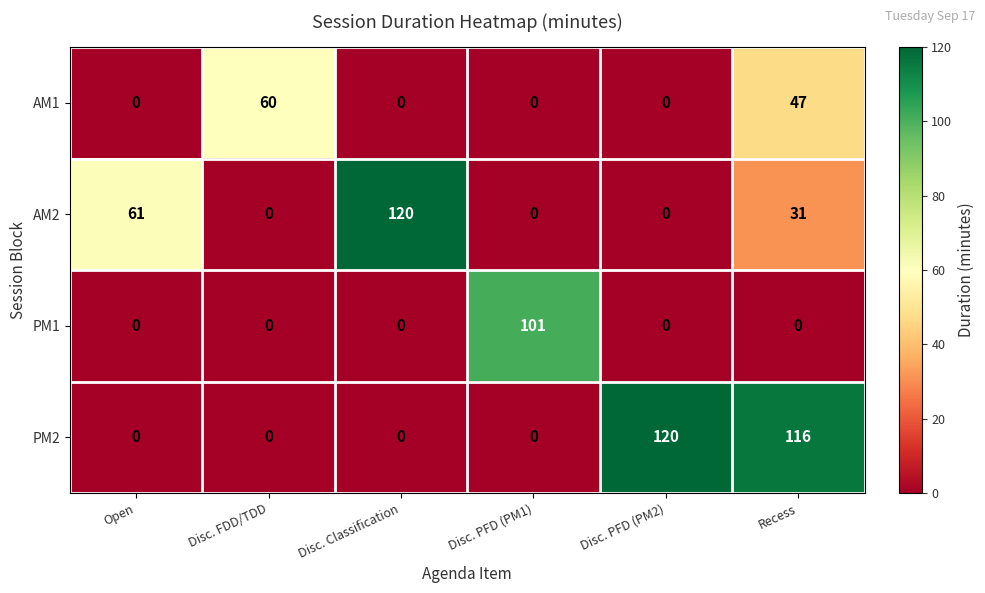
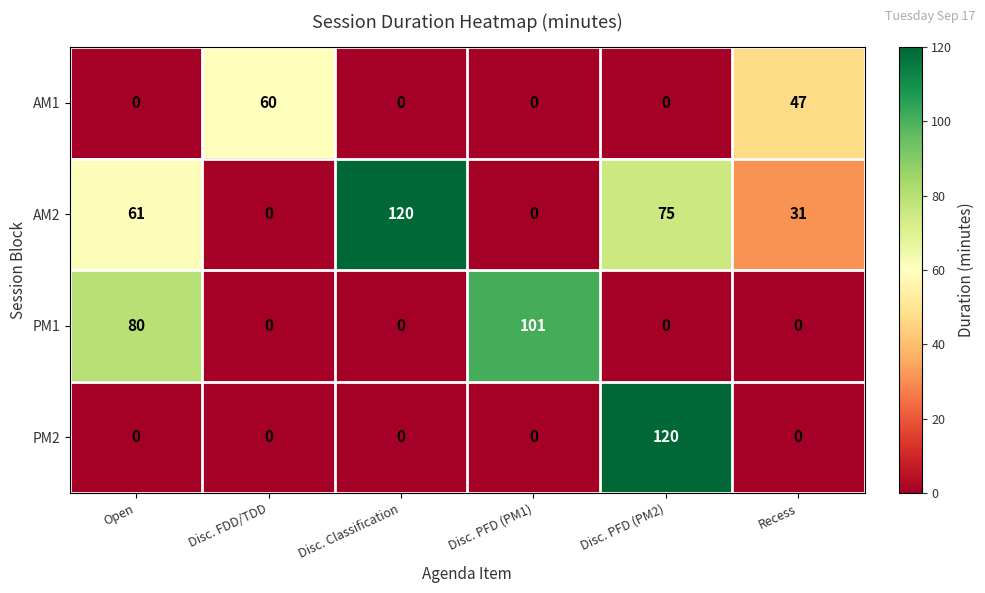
  {
    "AM1": {
      "Open": 0,
      "Disc. FDD/TDD": 60,
      "Disc. Classification": 0,
      "Disc. PFD (PM1)": 0,
      "Disc. PFD (PM2)": 0,
      "Recess": 47
    },
    "AM2": {
      "Open": 61,
      "Disc. FDD/TDD": 0,
      "Disc. Classification": 120,
      "Disc. PFD (PM1)": 0,
-     "Disc. PFD (PM2)": 0,
+     "Disc. PFD (PM2)": 75,
      "Recess": 31
    },
    "PM1": {
-     "Open": 0,
+     "Open": 80,
      "Disc. FDD/TDD": 0,
      "Disc. Classification": 0,
      "Disc. PFD (PM1)": 101,
      "Disc. PFD (PM2)": 0,
      "Recess": 0
    },
    "PM2": {
      "Open": 0,
      "Disc. FDD/TDD": 0,
      "Disc. Classification": 0,
      "Disc. PFD (PM1)": 0,
      "Disc. PFD (PM2)": 120,
-     "Recess": 116
+     "Recess": 0
    }
  }
